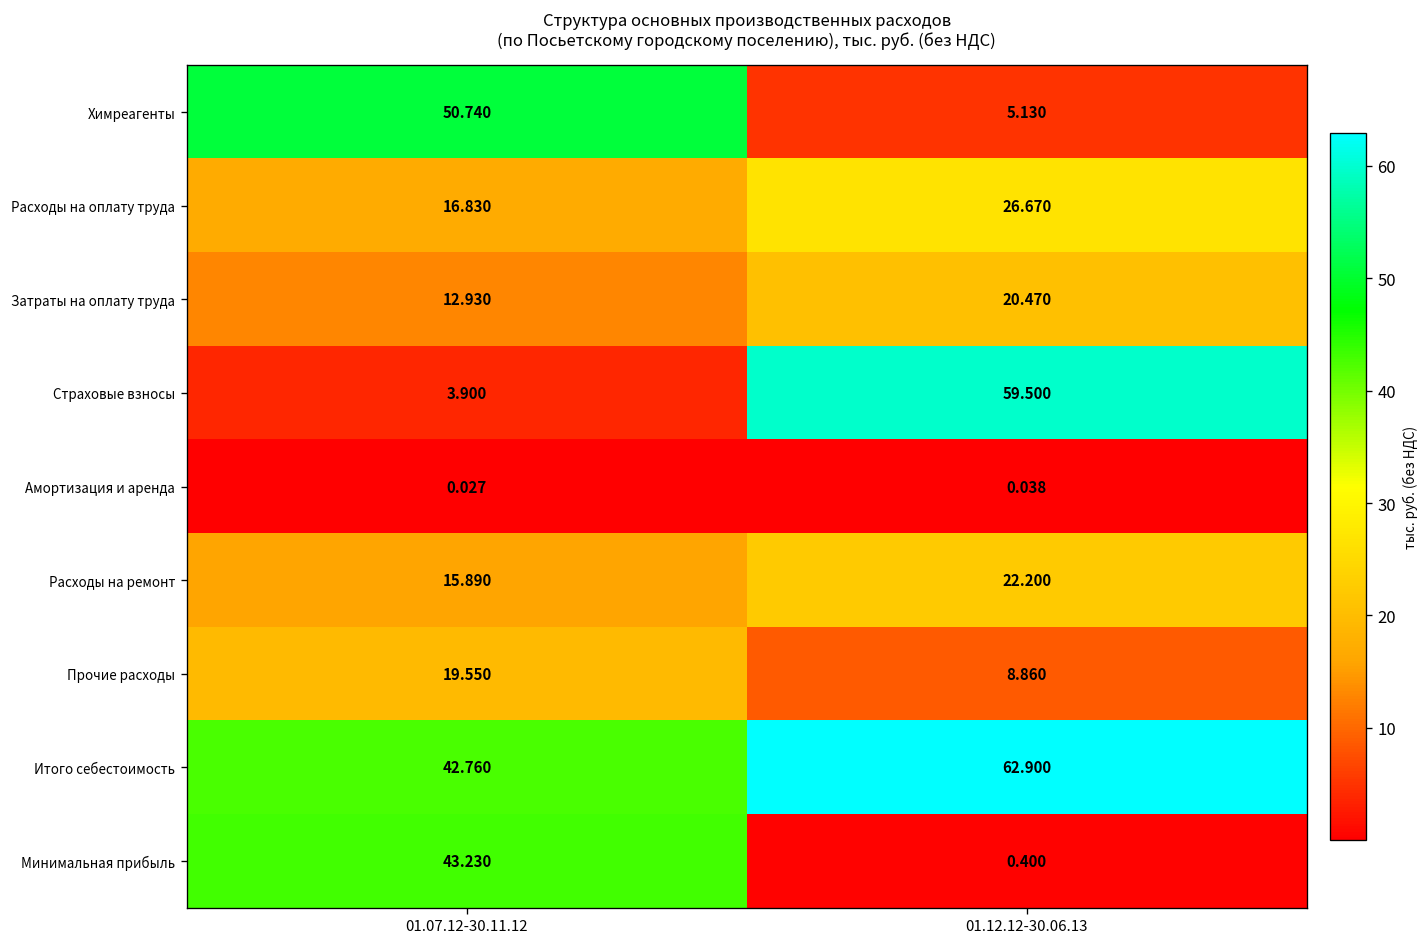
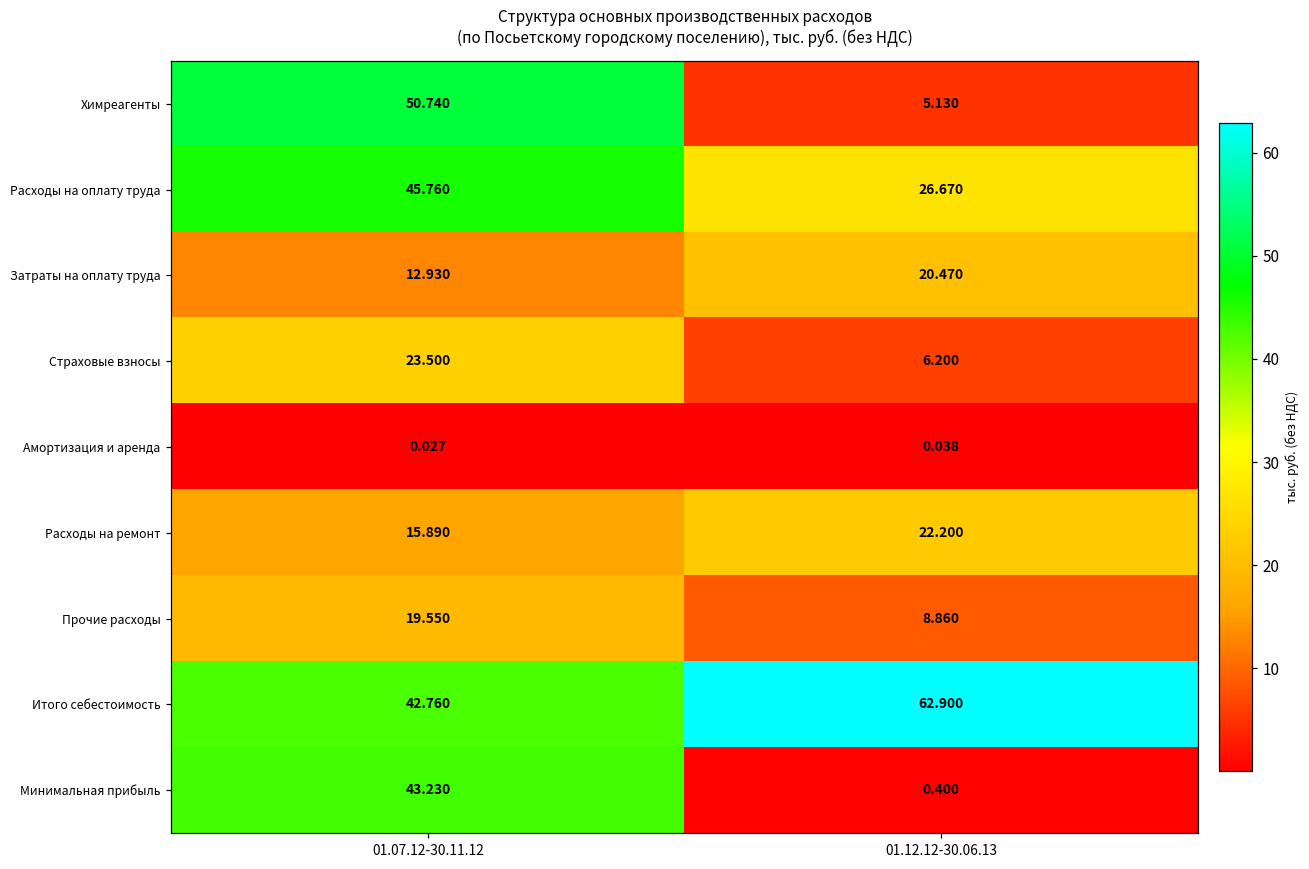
  {
    "Химреагенты": {
      "01.07.12-30.11.12": 50.740,
      "01.12.12-30.06.13": 5.130
    },
    "Расходы на оплату труда": {
-     "01.07.12-30.11.12": 16.830,
+     "01.07.12-30.11.12": 45.760,
      "01.12.12-30.06.13": 26.670
    },
    "Затраты на оплату труда": {
      "01.07.12-30.11.12": 12.930,
      "01.12.12-30.06.13": 20.470
    },
    "Страховые взносы": {
-     "01.07.12-30.11.12": 3.900,
-     "01.12.12-30.06.13": 59.500
+     "01.07.12-30.11.12": 23.500,
+     "01.12.12-30.06.13": 6.200
    },
    "Амортизация и аренда": {
      "01.07.12-30.11.12": 0.027,
      "01.12.12-30.06.13": 0.038
    },
    "Расходы на ремонт": {
      "01.07.12-30.11.12": 15.890,
      "01.12.12-30.06.13": 22.200
    },
    "Прочие расходы": {
      "01.07.12-30.11.12": 19.550,
      "01.12.12-30.06.13": 8.860
    },
    "Итого себестоимость": {
      "01.07.12-30.11.12": 42.760,
      "01.12.12-30.06.13": 62.900
    },
    "Минимальная прибыль": {
      "01.07.12-30.11.12": 43.230,
      "01.12.12-30.06.13": 0.400
    }
  }
